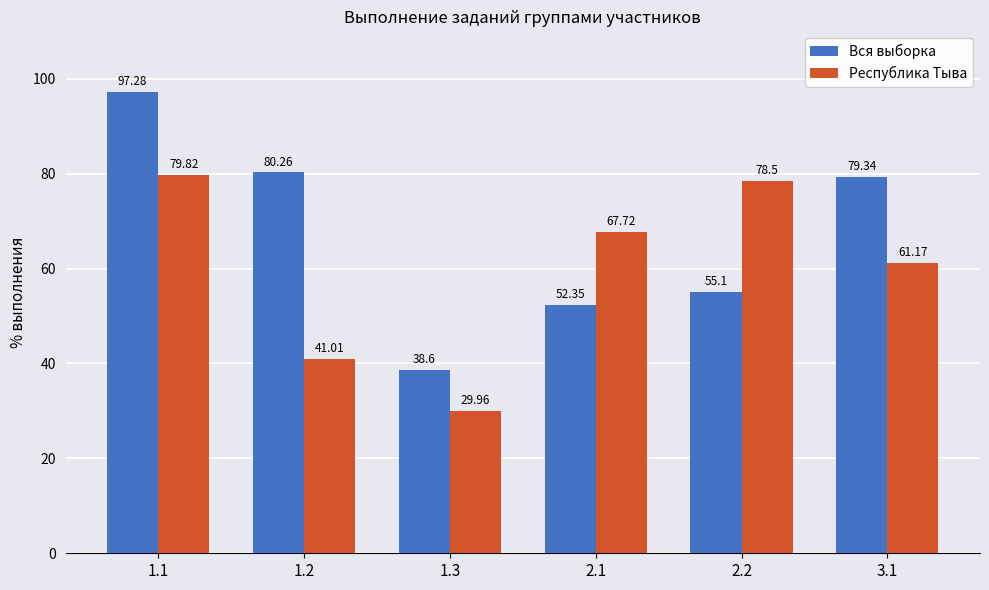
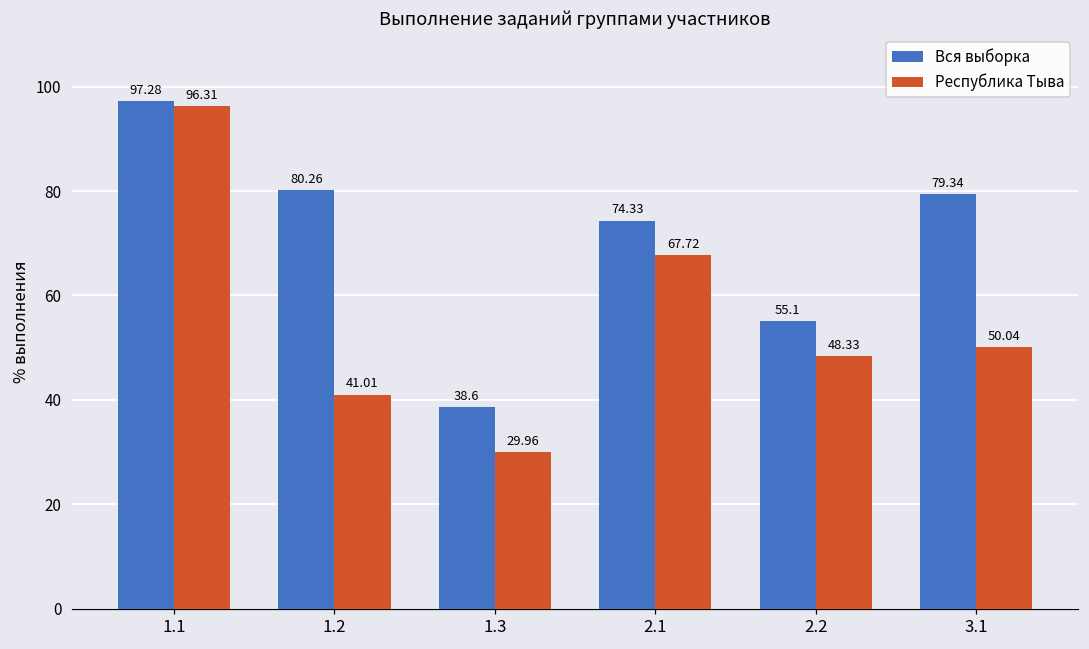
  {
    "Вся выборка": {
      "1.1": 97.28,
      "1.2": 80.26,
      "1.3": 38.6,
-     "2.1": 52.35,
+     "2.1": 74.33,
      "2.2": 55.1,
      "3.1": 79.34
    },
    "Республика Тыва": {
-     "1.1": 79.82,
+     "1.1": 96.31,
      "1.2": 41.01,
      "1.3": 29.96,
      "2.1": 67.72,
-     "2.2": 78.5,
-     "3.1": 61.17
+     "2.2": 48.33,
+     "3.1": 50.04
    }
  }
